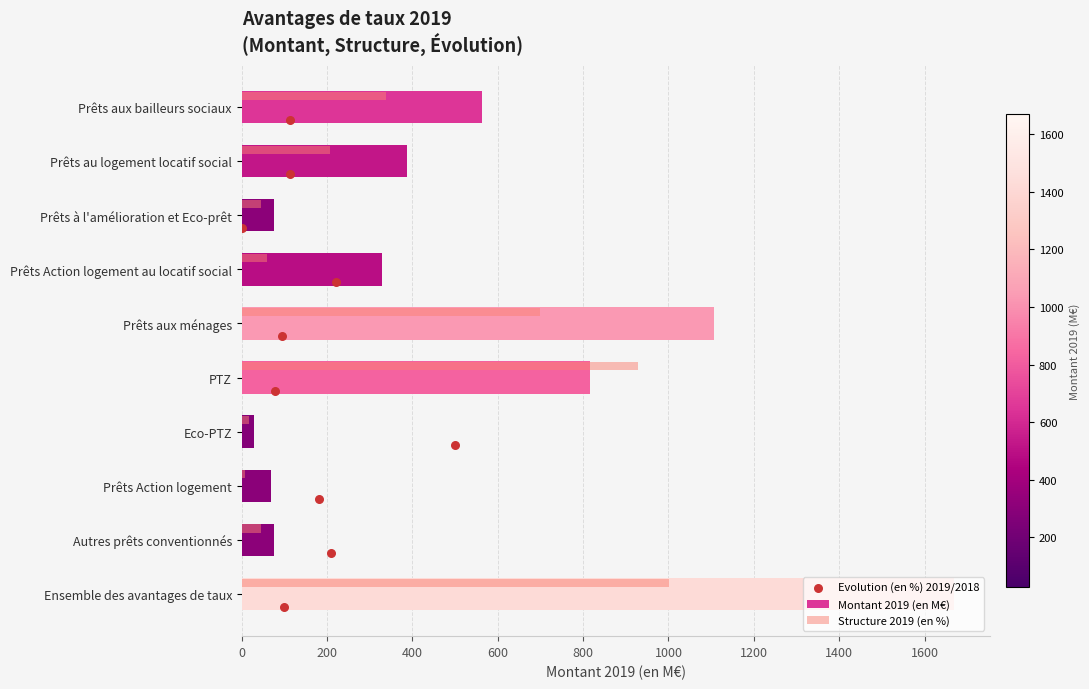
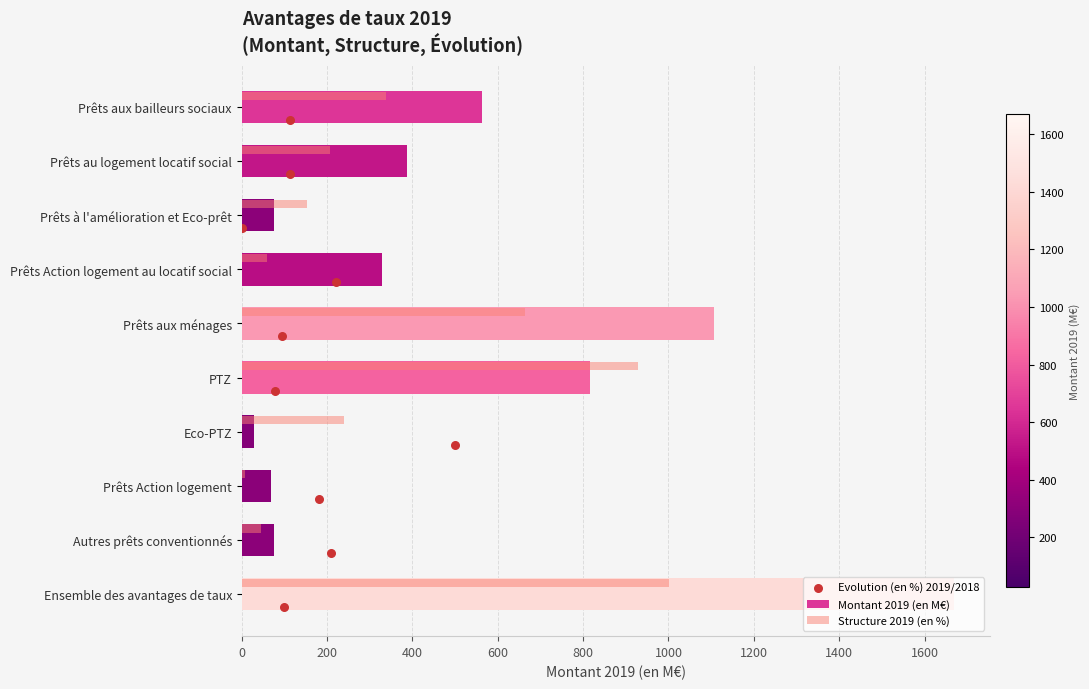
  {
    "Montant 2019 (en M€)": {
      "Prêts aux bailleurs sociaux": 560,
      "Prêts au logement locatif social": 390,
      "Prêts à l'amélioration et Eco-prêt": 70,
      "Prêts Action logement au locatif social": 330,
      "Prêts aux ménages": 1110,
      "PTZ": 820,
      "Eco-PTZ": 30,
      "Prêts Action logement": 70,
      "Autres prêts conventionnés": 80
    },
    "Structure 2019 (en %)": {
-     "Prêts à l'amélioration et Eco-prêt": 40,
-     "Prêts aux ménages": 700,
+     "Prêts à l'amélioration et Eco-prêt": 150,
+     "Prêts aux ménages": 660,
      "PTZ": 930,
-     "Eco-PTZ": 20
+     "Eco-PTZ": 240
    }
  }
